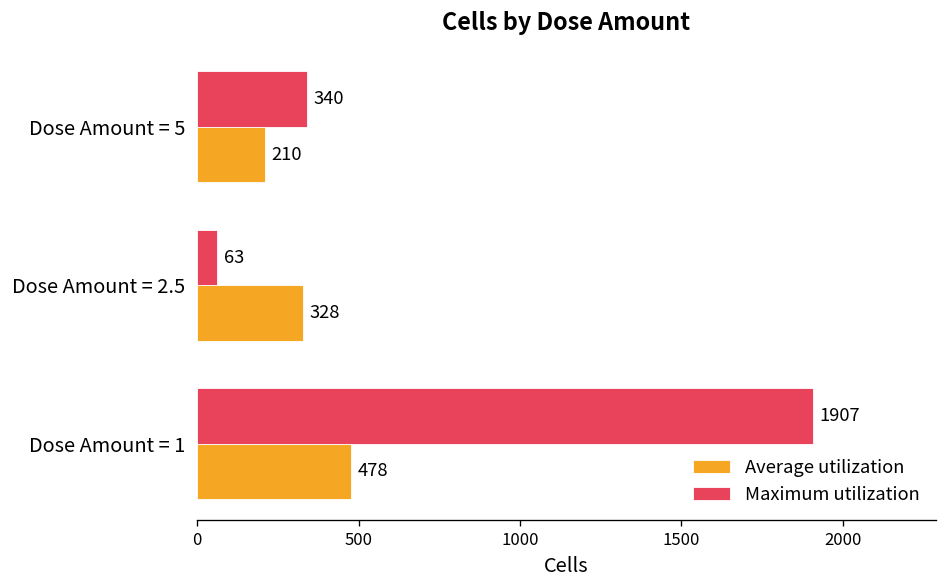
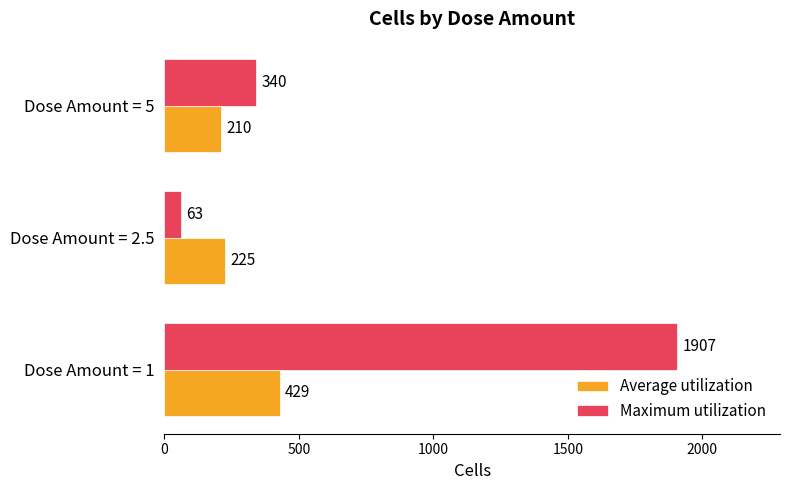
  {
    "Average utilization": {
      "Dose Amount = 5": 210,
-     "Dose Amount = 2.5": 328,
-     "Dose Amount = 1": 478
+     "Dose Amount = 2.5": 225,
+     "Dose Amount = 1": 429
    },
    "Maximum utilization": {
      "Dose Amount = 5": 340,
      "Dose Amount = 2.5": 63,
      "Dose Amount = 1": 1907
    }
  }
